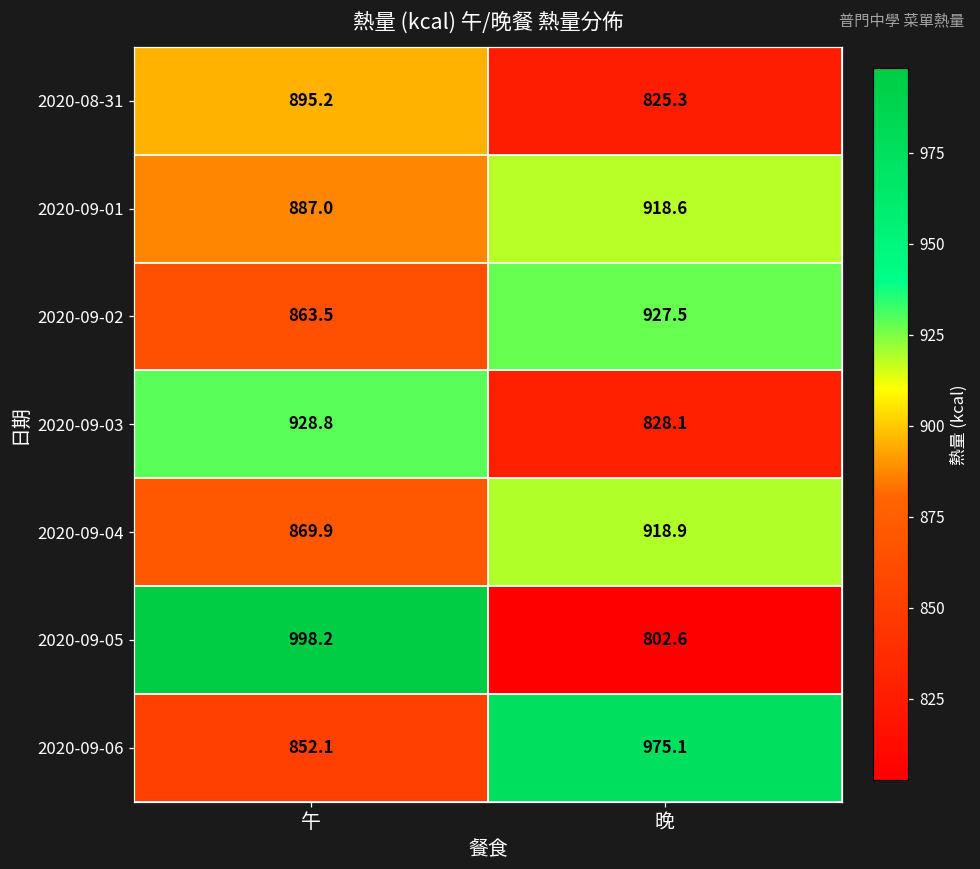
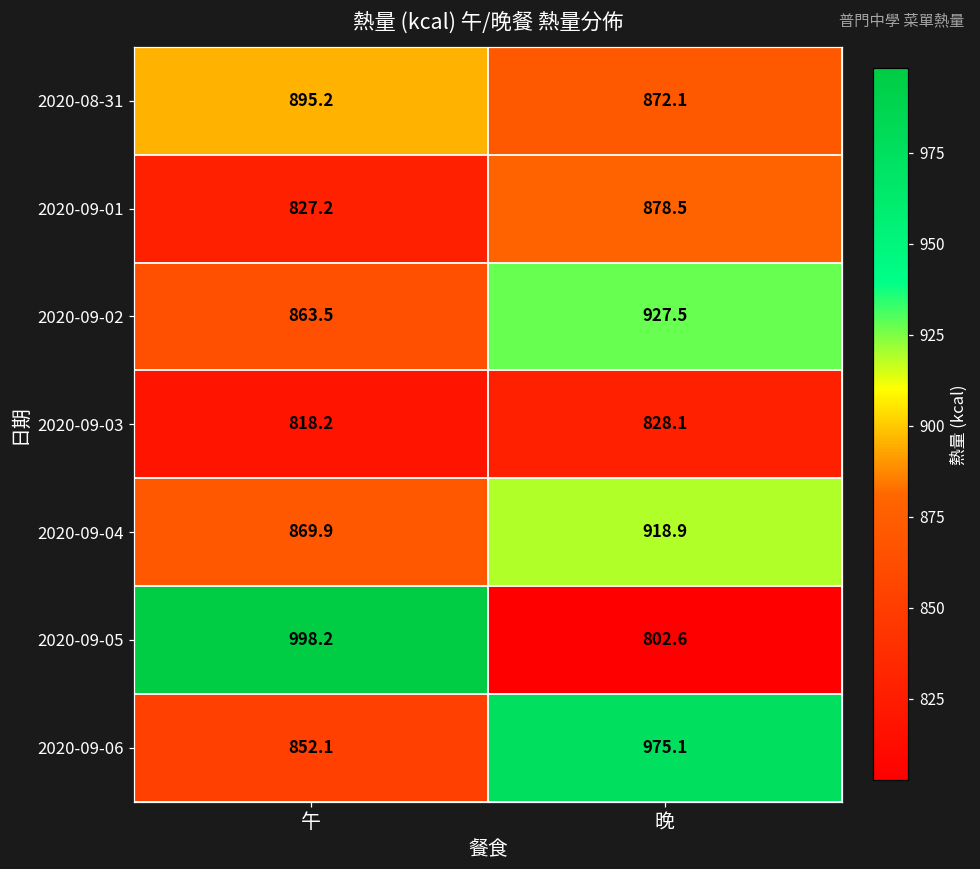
  {
    "2020-08-31": {
      "午": 895.2,
-     "晚": 825.3
+     "晚": 872.1
    },
    "2020-09-01": {
-     "午": 887.0,
-     "晚": 918.6
+     "午": 827.2,
+     "晚": 878.5
    },
    "2020-09-02": {
      "午": 863.5,
      "晚": 927.5
    },
    "2020-09-03": {
-     "午": 928.8,
+     "午": 818.2,
      "晚": 828.1
    },
    "2020-09-04": {
      "午": 869.9,
      "晚": 918.9
    },
    "2020-09-05": {
      "午": 998.2,
      "晚": 802.6
    },
    "2020-09-06": {
      "午": 852.1,
      "晚": 975.1
    }
  }
